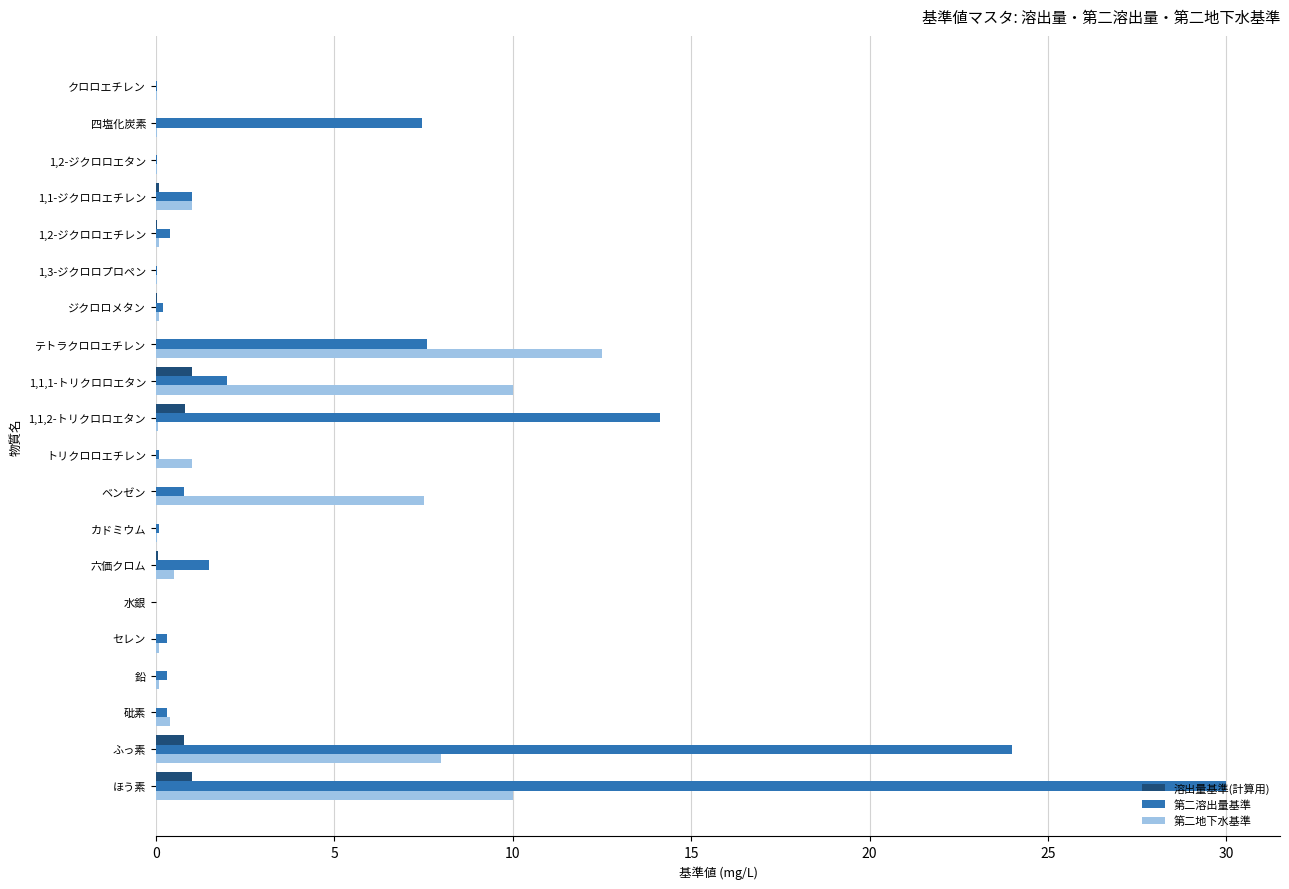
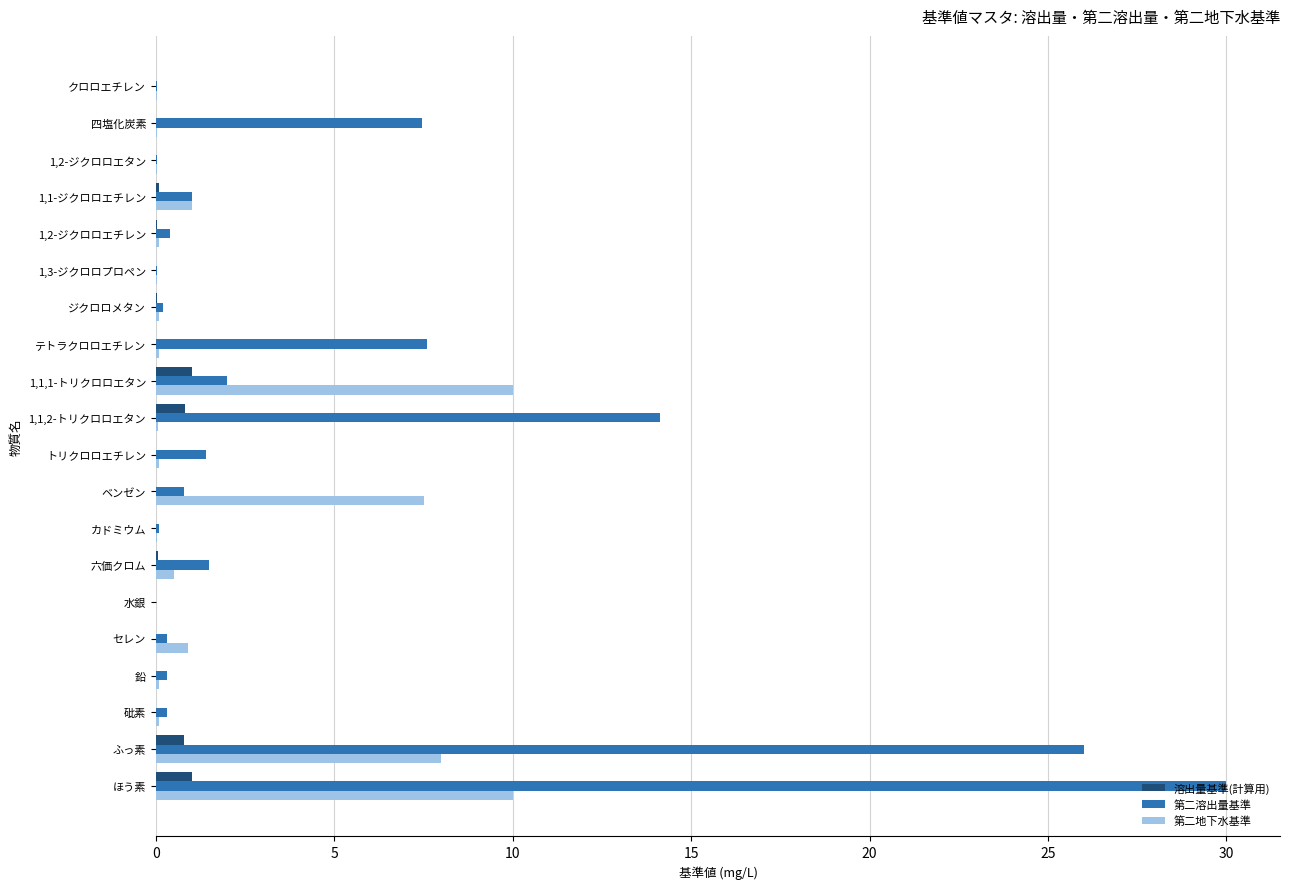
  {
    "溶出量基準(計算用)": {
      "1,1-ジクロロエチレン": 0.1,
      "1,1,1-トリクロロエタン": 1.0,
      "1,1,2-トリクロロエタン": 0.8,
      "ふっ素": 0.8,
      "ほう素": 1.0
    },
    "第二溶出量基準": {
      "四塩化炭素": 7.5,
      "1,1-ジクロロエチレン": 1.0,
      "1,2-ジクロロエチレン": 0.4,
      "ジクロロメタン": 0.2,
      "テトラクロロエチレン": 7.6,
      "1,1,1-トリクロロエタン": 2.0,
      "1,1,2-トリクロロエタン": 14.1,
-     "トリクロロエチレン": 0.1,
+     "トリクロロエチレン": 1.4,
      "ベンゼン": 0.8,
      "カドミウム": 0.1,
      "六価クロム": 1.5,
      "セレン": 0.3,
      "鉛": 0.3,
      "砒素": 0.3,
-     "ふっ素": 24,
+     "ふっ素": 26,
      "ほう素": 30.0
    },
    "第二地下水基準": {
      "1,1-ジクロロエチレン": 1.0,
      "1,2-ジクロロエチレン": 0.1,
      "ジクロロメタン": 0.1,
-     "テトラクロロエチレン": 12.5,
+     "テトラクロロエチレン": 0.1,
      "1,1,1-トリクロロエタン": 10.0,
-     "トリクロロエチレン": 1.0,
+     "トリクロロエチレン": 0.1,
      "ベンゼン": 7.5,
      "六価クロム": 0.5,
-     "セレン": 0.1,
+     "セレン": 0.9,
      "鉛": 0.1,
-     "砒素": 0.4,
+     "砒素": 0.1,
      "ふっ素": 8.0,
      "ほう素": 10.0
    }
  }
